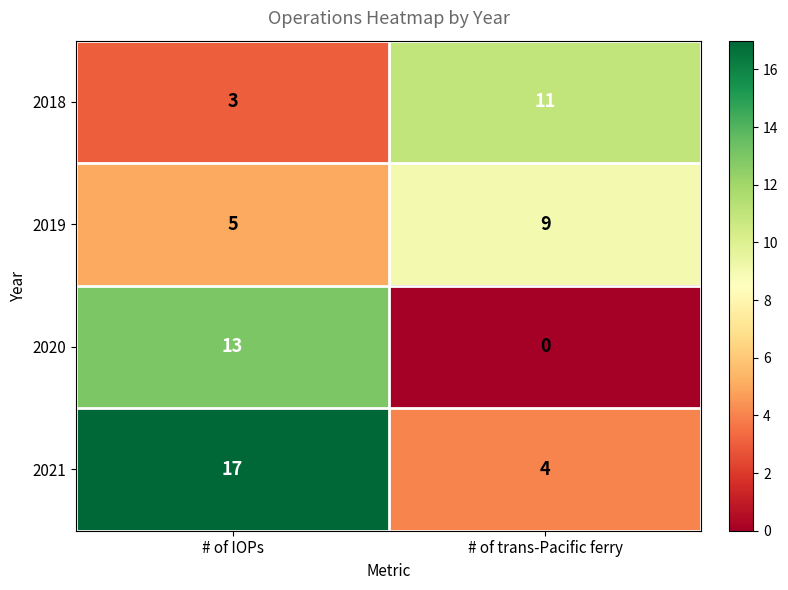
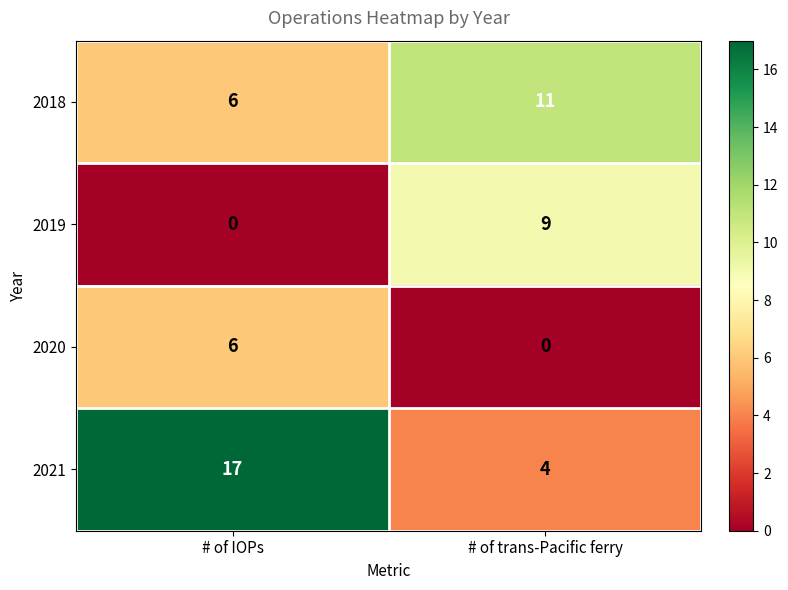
  {
    "2018": {
-     "# of IOPs": 3,
+     "# of IOPs": 6,
      "# of trans-Pacific ferry": 11
    },
    "2019": {
-     "# of IOPs": 5,
+     "# of IOPs": 0,
      "# of trans-Pacific ferry": 9
    },
    "2020": {
-     "# of IOPs": 13,
+     "# of IOPs": 6,
      "# of trans-Pacific ferry": 0
    },
    "2021": {
      "# of IOPs": 17,
      "# of trans-Pacific ferry": 4
    }
  }
